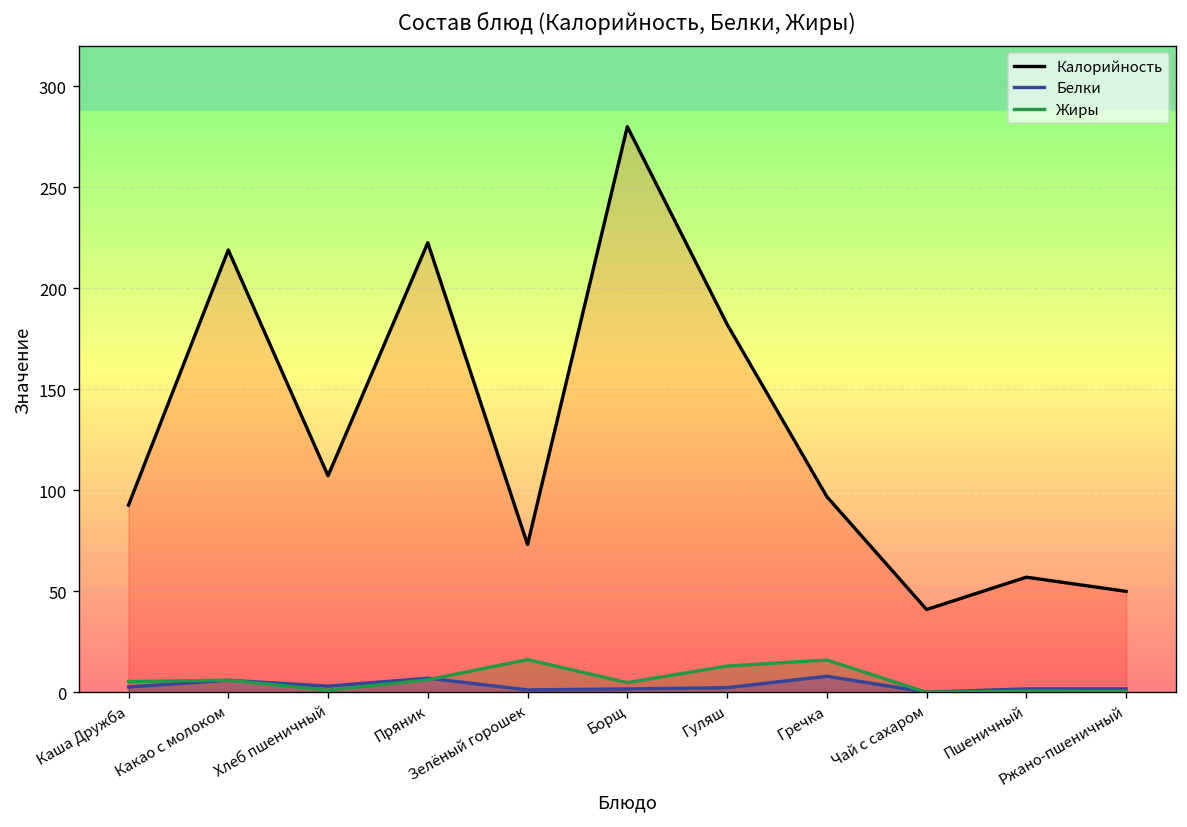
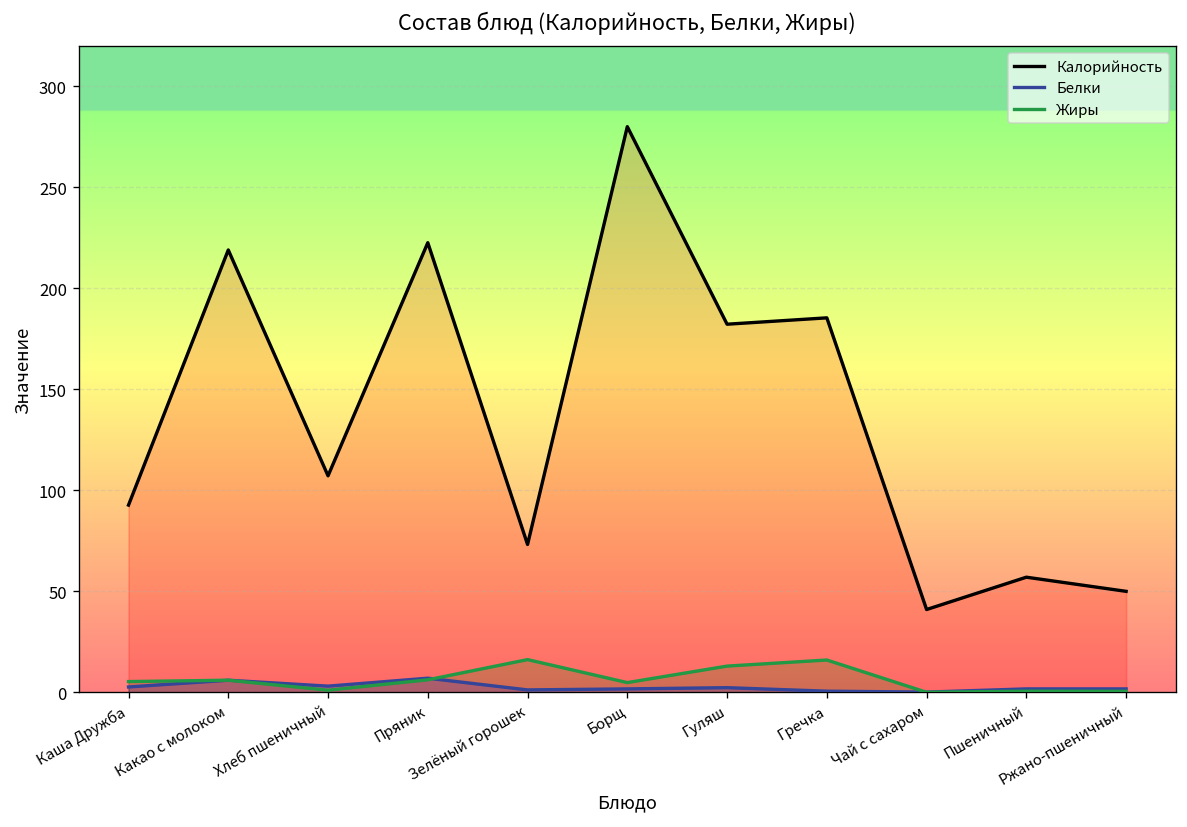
  {
    "Калорийность": {
      "Каша Дружба": 93,
      "Какао с молоком": 219,
      "Хлеб пшеничный": 107,
      "Пряник": 223,
      "Зелёный горошек": 73,
      "Борщ": 280,
      "Гуляш": 182,
-     "Гречка": 97,
+     "Гречка": 185,
      "Чай с сахаром": 41,
      "Пшеничный": 57,
      "Ржано-пшеничный": 50
    },
    "Белки": {
      "Каша Дружба": 3,
      "Хлеб пшеничный": 3,
      "Зелёный горошек": 1,
      "Борщ": 2,
      "Гуляш": 2,
-     "Гречка": 8
+     "Гречка": 1
    },
    "Жиры": {
      "Каша Дружба": 5,
      "Хлеб пшеничный": 1,
      "Зелёный горошек": 16,
      "Борщ": 5,
      "Гуляш": 13,
      "Гречка": 16
    }
  }
